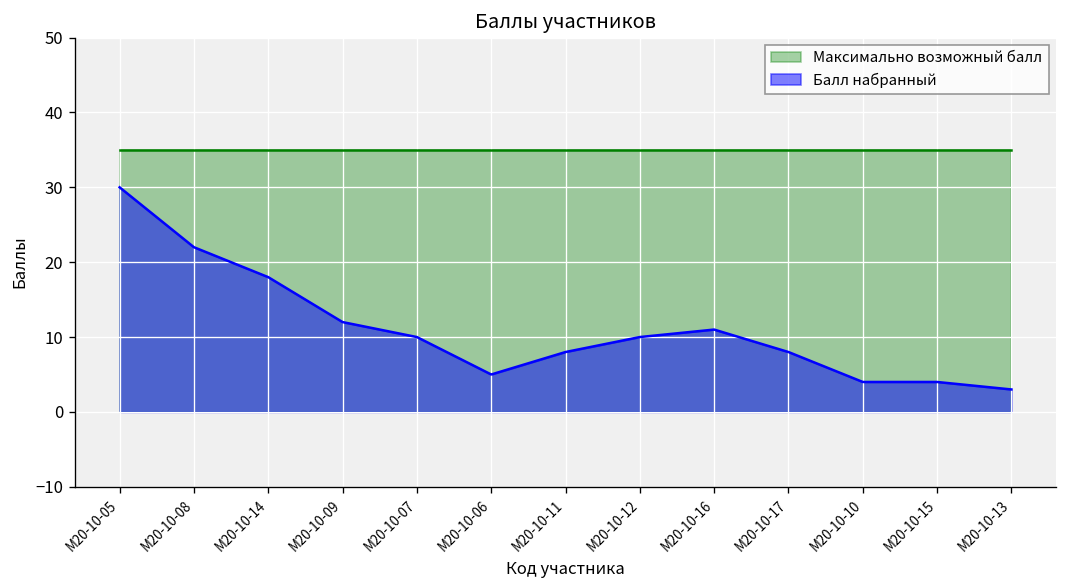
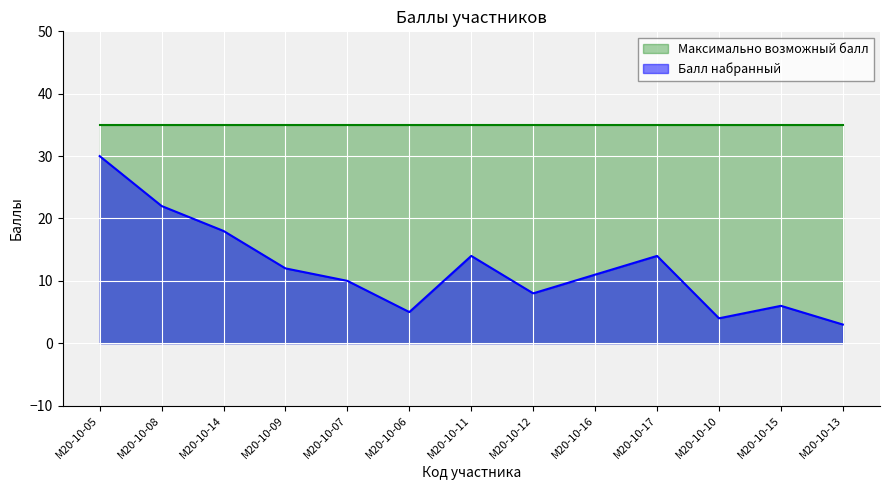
  {
    "Максимально возможный балл": {
      "М20-10-05": 35,
      "М20-10-08": 35,
      "М20-10-14": 35,
      "М20-10-09": 35,
      "М20-10-07": 35,
      "М20-10-06": 35,
      "М20-10-11": 35,
      "М20-10-12": 35,
      "М20-10-16": 35,
      "М20-10-17": 35,
      "М20-10-10": 35,
      "М20-10-15": 35,
      "М20-10-13": 35
    },
    "Балл набранный": {
      "М20-10-05": 30,
      "М20-10-08": 22,
      "М20-10-14": 18,
      "М20-10-09": 12,
      "М20-10-07": 10,
      "М20-10-06": 5,
-     "М20-10-11": 8,
-     "М20-10-12": 10,
+     "М20-10-11": 14,
+     "М20-10-12": 8,
      "М20-10-16": 11,
-     "М20-10-17": 8,
+     "М20-10-17": 14,
      "М20-10-10": 4,
-     "М20-10-15": 4,
+     "М20-10-15": 6,
      "М20-10-13": 3
    }
  }
